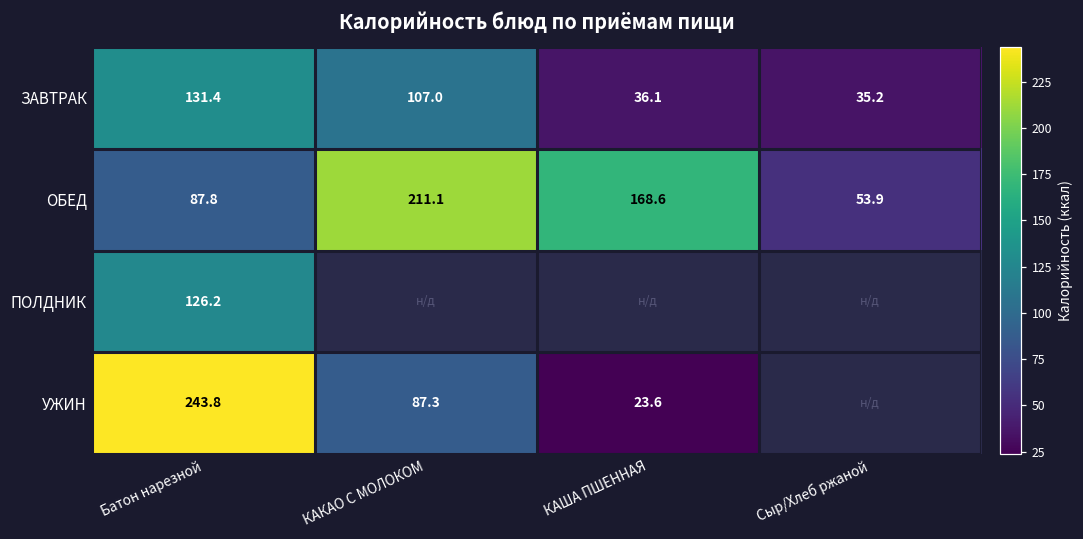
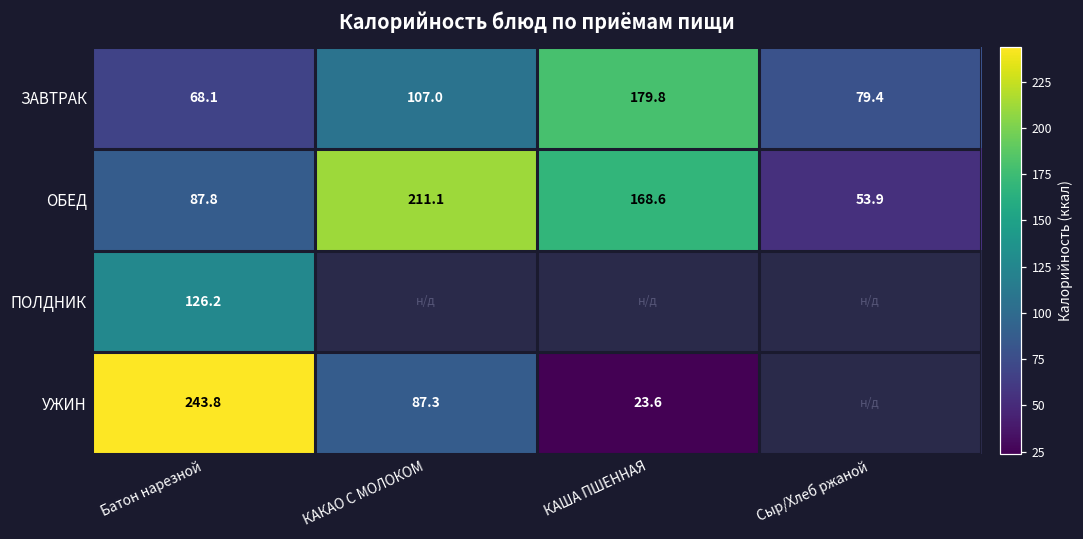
  {
    "ЗАВТРАК": {
-     "Батон нарезной": 131.4,
+     "Батон нарезной": 68.1,
      "КАКАО С МОЛОКОМ": 107.0,
-     "КАША ПШЕННАЯ": 36.1,
-     "Сыр/Хлеб ржаной": 35.2
+     "КАША ПШЕННАЯ": 179.8,
+     "Сыр/Хлеб ржаной": 79.4
    },
    "ОБЕД": {
      "Батон нарезной": 87.8,
      "КАКАО С МОЛОКОМ": 211.1,
      "КАША ПШЕННАЯ": 168.6,
      "Сыр/Хлеб ржаной": 53.9
    },
    "ПОЛДНИК": {
      "Батон нарезной": 126.2
    },
    "УЖИН": {
      "Батон нарезной": 243.8,
      "КАКАО С МОЛОКОМ": 87.3,
      "КАША ПШЕННАЯ": 23.6
    }
  }
